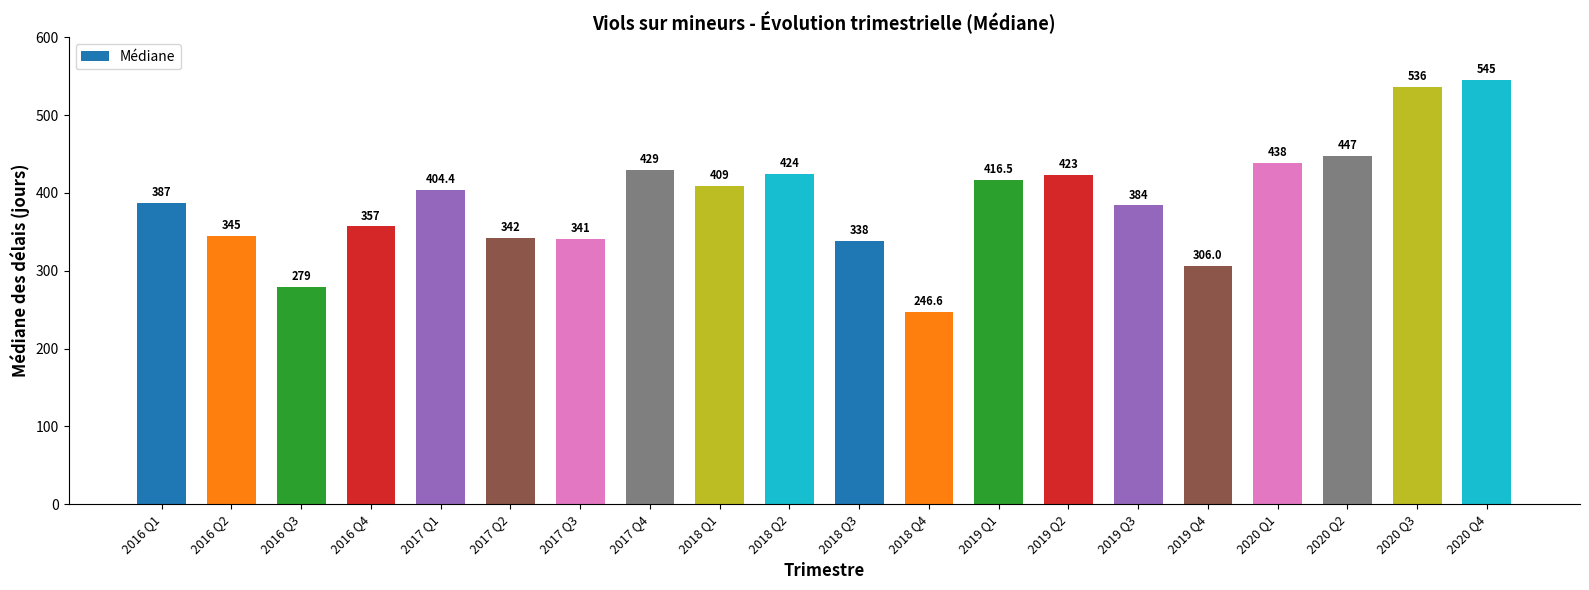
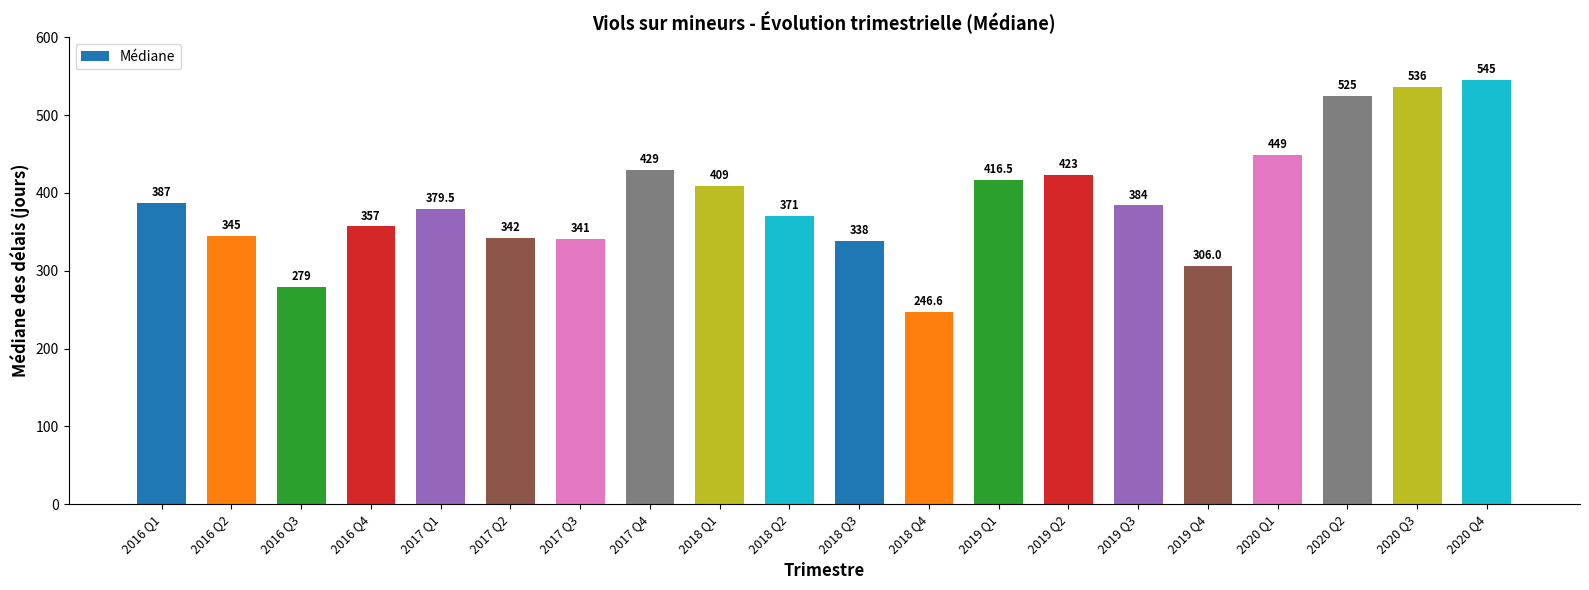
  {
    "2016 Q1": 387,
    "2016 Q2": 345,
    "2016 Q3": 279,
    "2016 Q4": 357,
-   "2017 Q1": 404.4,
+   "2017 Q1": 379.5,
    "2017 Q2": 342,
    "2017 Q3": 341,
    "2017 Q4": 429,
    "2018 Q1": 409,
-   "2018 Q2": 424,
+   "2018 Q2": 371,
    "2018 Q3": 338,
    "2018 Q4": 246.6,
    "2019 Q1": 416.5,
    "2019 Q2": 423,
    "2019 Q3": 384,
    "2019 Q4": 306.0,
-   "2020 Q1": 438,
-   "2020 Q2": 447,
+   "2020 Q1": 449,
+   "2020 Q2": 525,
    "2020 Q3": 536,
    "2020 Q4": 545
  }
